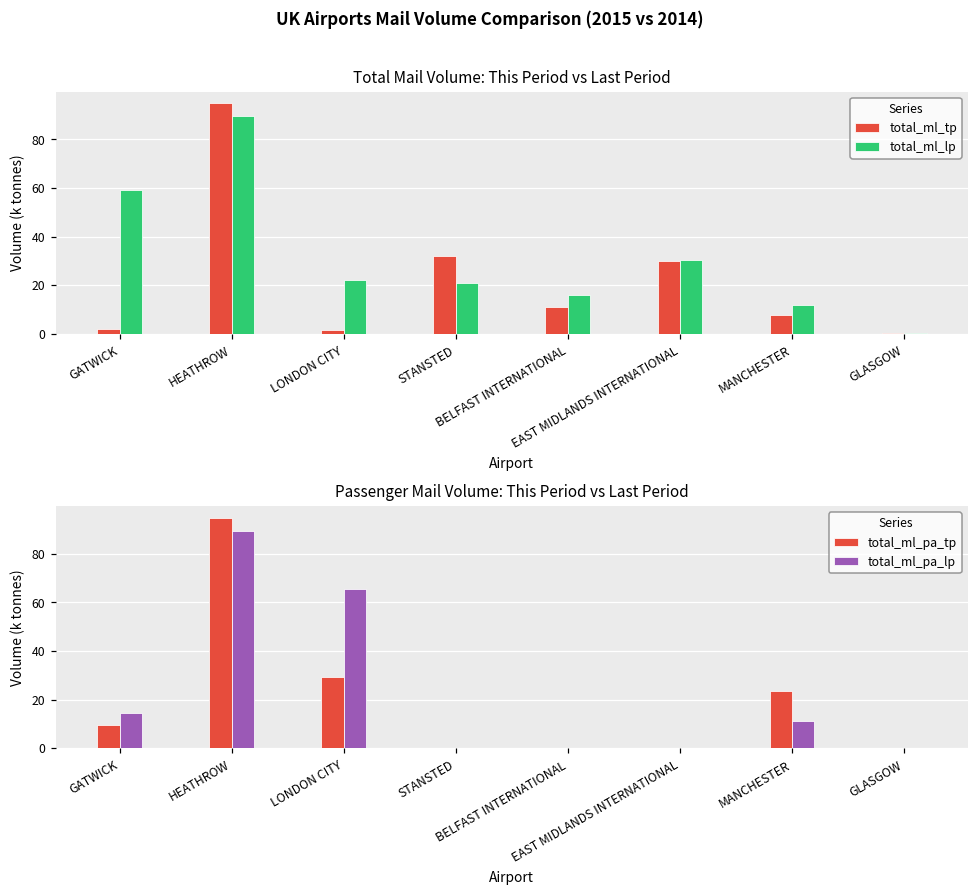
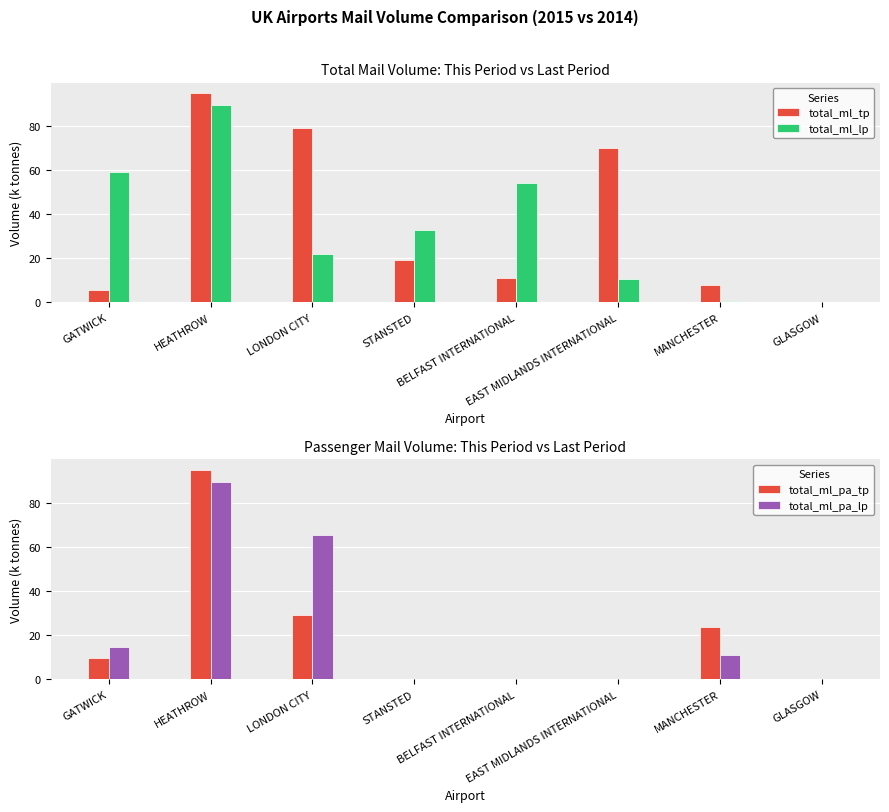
  {
    "Total Mail Volume: This Period vs Last Period": {
      "total_ml_tp": {
-       "GATWICK": 2,
+       "GATWICK": 6,
        "HEATHROW": 95,
-       "LONDON CITY": 1,
-       "STANSTED": 32,
+       "LONDON CITY": 79,
+       "STANSTED": 19,
        "BELFAST INTERNATIONAL": 11,
-       "EAST MIDLANDS INTERNATIONAL": 30,
+       "EAST MIDLANDS INTERNATIONAL": 70,
        "MANCHESTER": 8
      },
      "total_ml_lp": {
        "GATWICK": 59,
        "HEATHROW": 90,
        "LONDON CITY": 22,
-       "STANSTED": 21,
-       "BELFAST INTERNATIONAL": 16,
-       "EAST MIDLANDS INTERNATIONAL": 30,
-       "MANCHESTER": 12
+       "STANSTED": 33,
+       "BELFAST INTERNATIONAL": 54,
+       "EAST MIDLANDS INTERNATIONAL": 11,
+       "MANCHESTER": 0
      }
    },
    "Passenger Mail Volume: This Period vs Last Period": {
      "total_ml_pa_tp": {
        "GATWICK": 10,
        "HEATHROW": 95,
        "LONDON CITY": 29,
        "MANCHESTER": 23
      },
      "total_ml_pa_lp": {
        "GATWICK": 14,
        "HEATHROW": 89,
        "LONDON CITY": 65,
        "MANCHESTER": 11
      }
    }
  }
